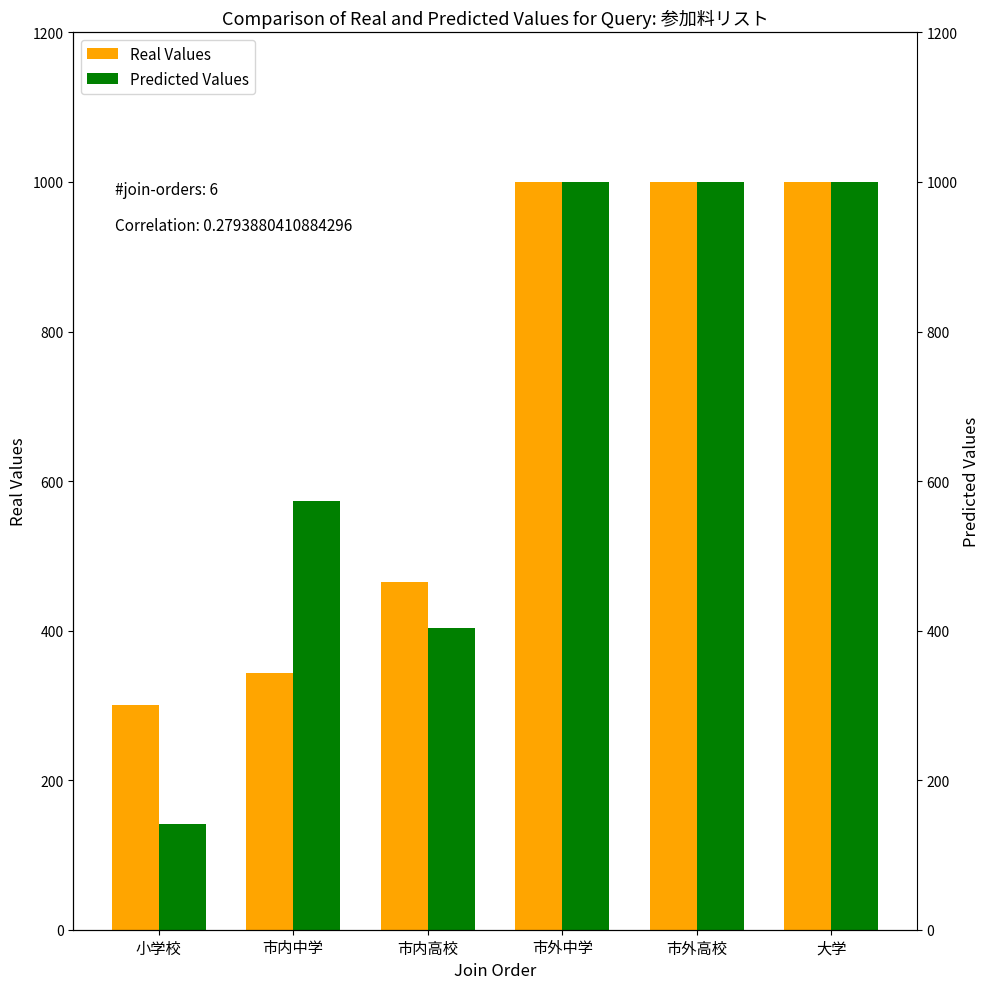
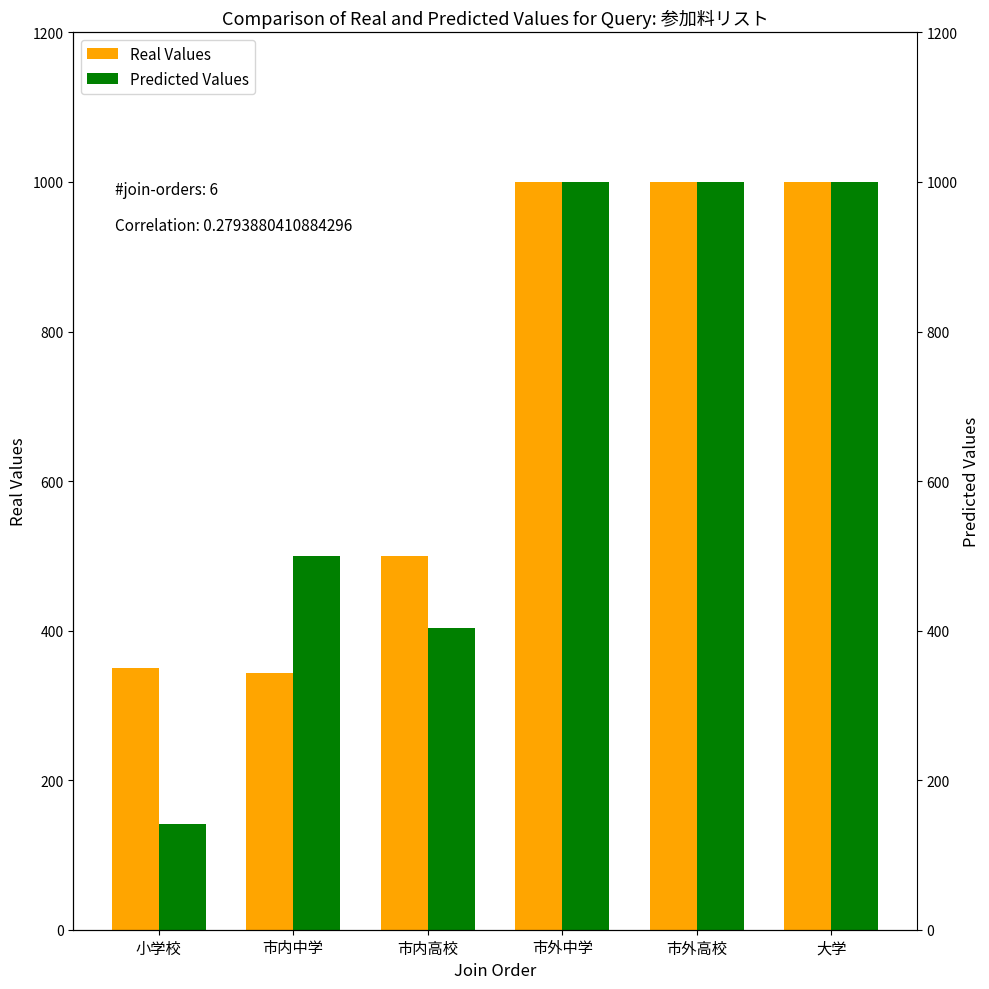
  {
    "Real Values": {
-     "小学校": 300,
+     "小学校": 350,
      "市内中学": 340,
-     "市内高校": 470,
+     "市内高校": 500,
      "市外中学": 1000,
      "市外高校": 1000,
      "大学": 1000
    },
    "Predicted Values": {
      "小学校": 140,
-     "市内中学": 570,
+     "市内中学": 500,
      "市内高校": 400,
      "市外中学": 1000,
      "市外高校": 1000,
      "大学": 1000
    }
  }
